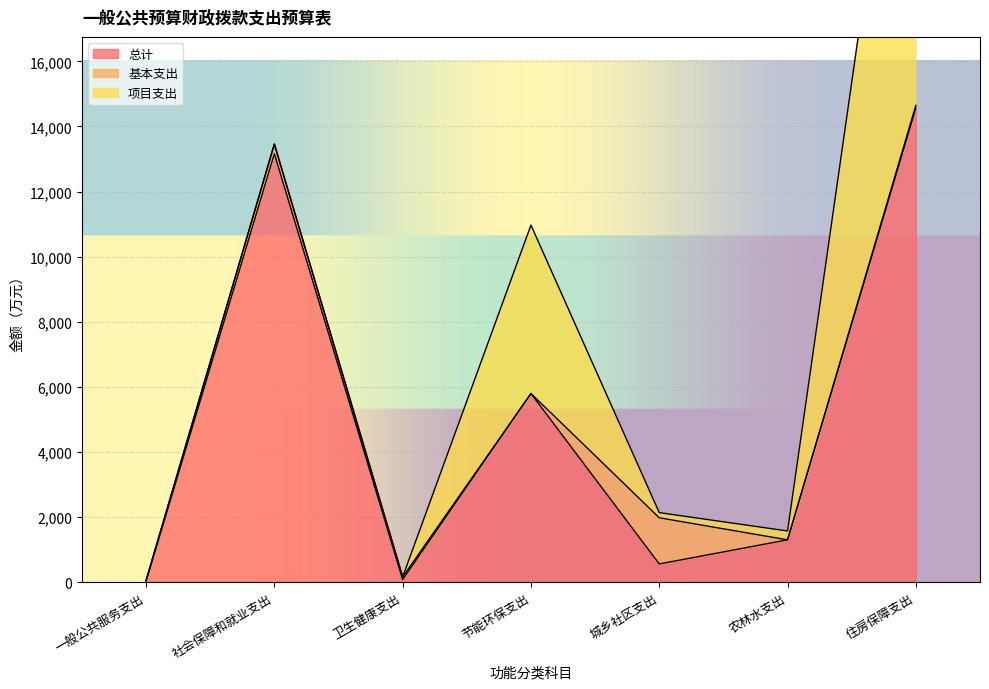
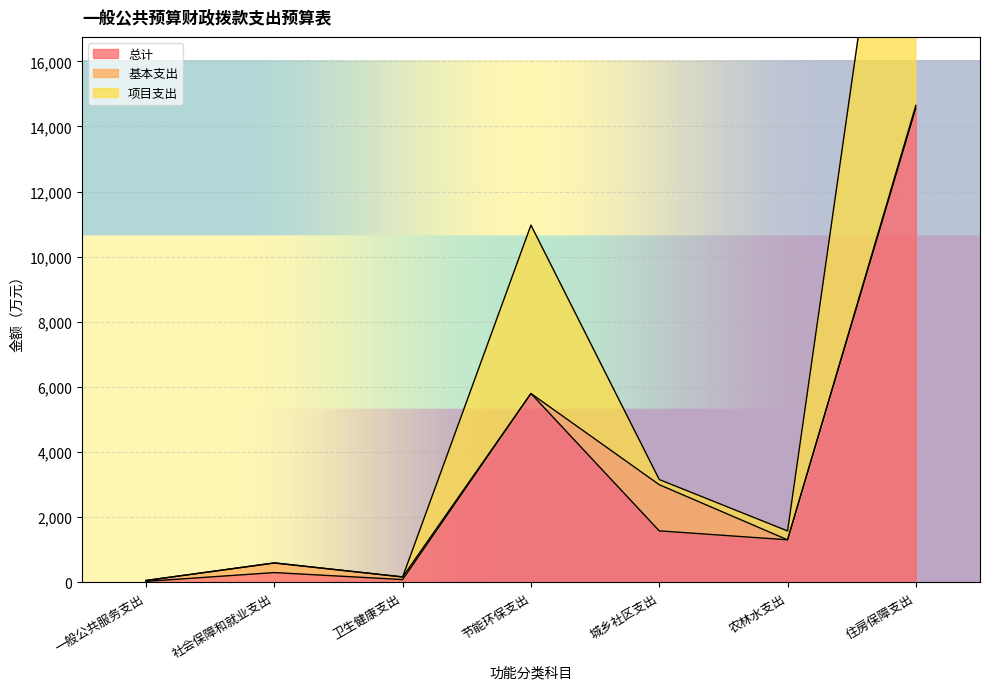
  {
    "总计": {
-     "社会保障和就业支出": "13,200",
+     "社会保障和就业支出": "300",
      "卫生健康支出": "100",
-     "城乡社区支出": "600",
+     "城乡社区支出": "1,600",
      "住房保障支出": "14,600"
    }
  }
